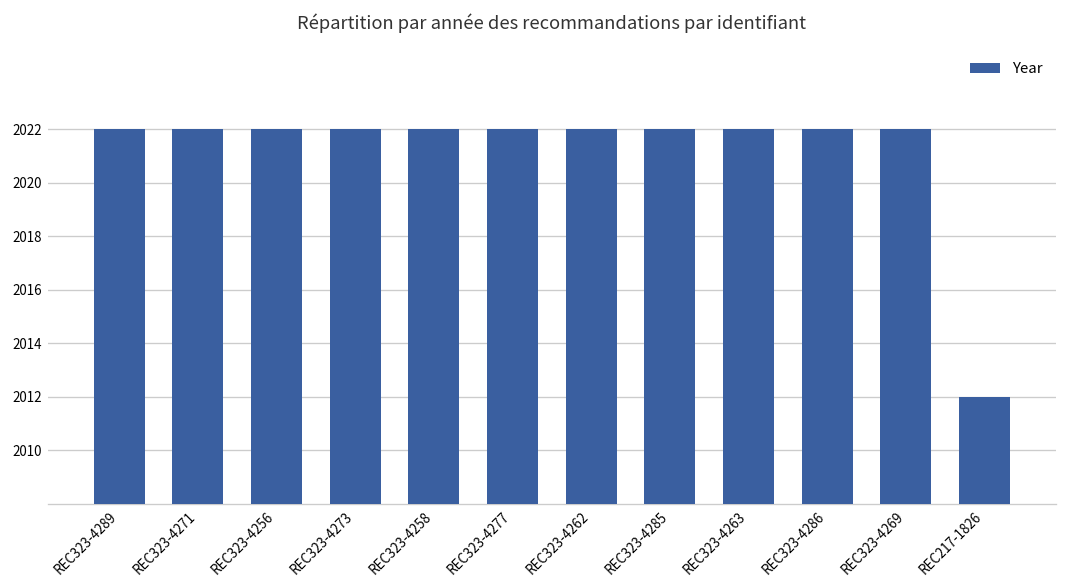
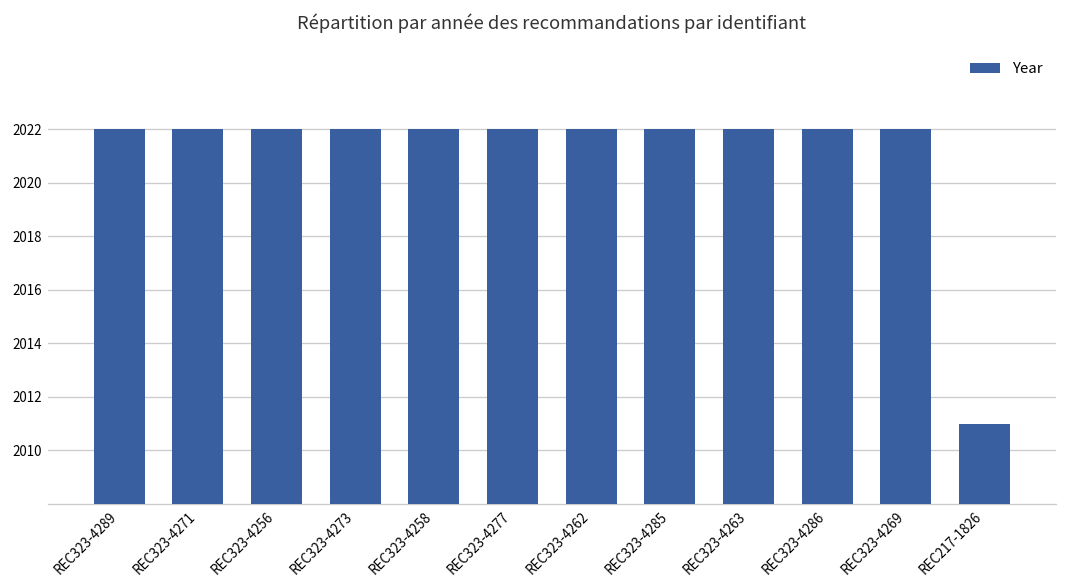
  {
    "REC323-4289": 2022,
    "REC323-4271": 2022,
    "REC323-4256": 2022,
    "REC323-4273": 2022,
    "REC323-4258": 2022,
    "REC323-4277": 2022,
    "REC323-4262": 2022,
    "REC323-4285": 2022,
    "REC323-4263": 2022,
    "REC323-4286": 2022,
    "REC323-4269": 2022,
-   "REC217-1826": 2012
+   "REC217-1826": 2011
  }
